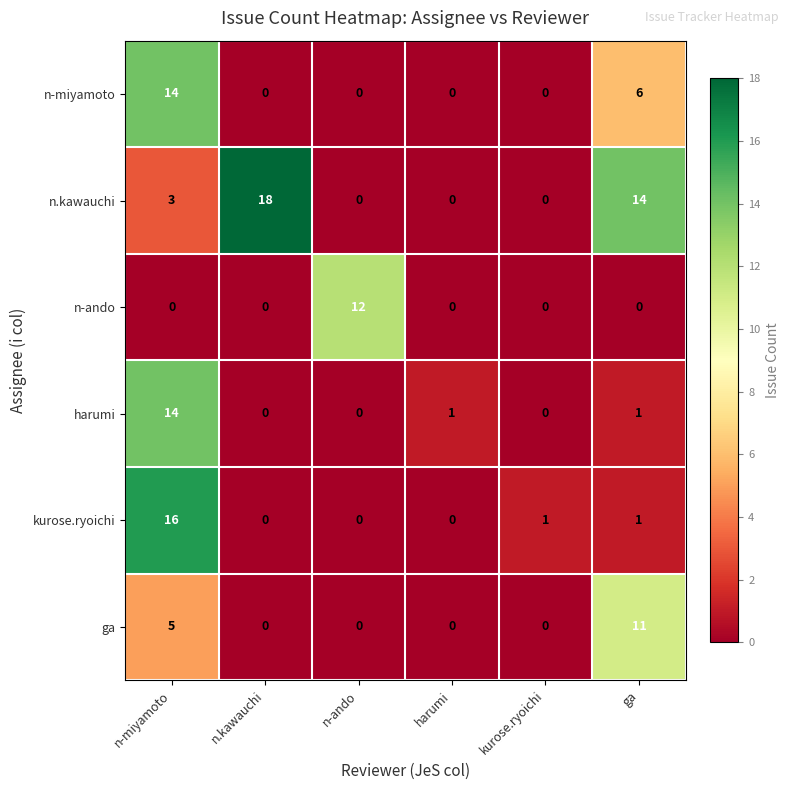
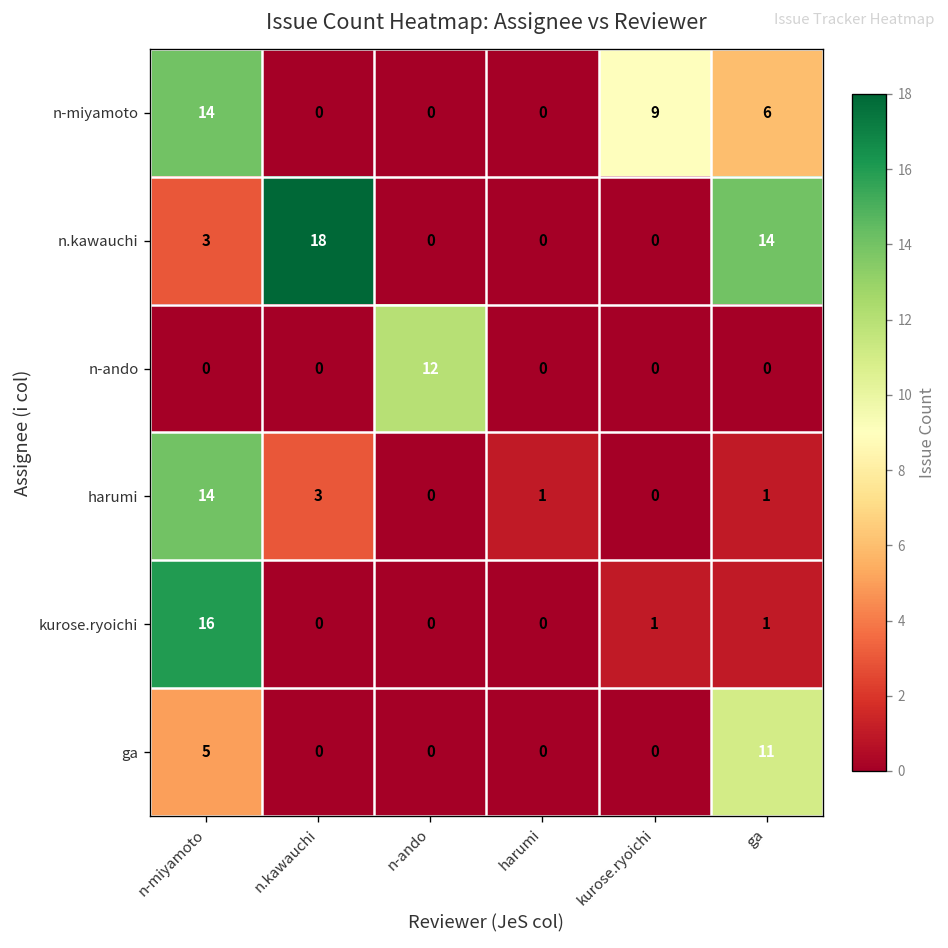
  {
    "n-miyamoto": {
      "n-miyamoto": 14,
      "n.kawauchi": 0,
      "n-ando": 0,
      "harumi": 0,
-     "kurose.ryoichi": 0,
+     "kurose.ryoichi": 9,
      "ga": 6
    },
    "n.kawauchi": {
      "n-miyamoto": 3,
      "n.kawauchi": 18,
      "n-ando": 0,
      "harumi": 0,
      "kurose.ryoichi": 0,
      "ga": 14
    },
    "n-ando": {
      "n-miyamoto": 0,
      "n.kawauchi": 0,
      "n-ando": 12,
      "harumi": 0,
      "kurose.ryoichi": 0,
      "ga": 0
    },
    "harumi": {
      "n-miyamoto": 14,
-     "n.kawauchi": 0,
+     "n.kawauchi": 3,
      "n-ando": 0,
      "harumi": 1,
      "kurose.ryoichi": 0,
      "ga": 1
    },
    "kurose.ryoichi": {
      "n-miyamoto": 16,
      "n.kawauchi": 0,
      "n-ando": 0,
      "harumi": 0,
      "kurose.ryoichi": 1,
      "ga": 1
    },
    "ga": {
      "n-miyamoto": 5,
      "n.kawauchi": 0,
      "n-ando": 0,
      "harumi": 0,
      "kurose.ryoichi": 0,
      "ga": 11
    }
  }
